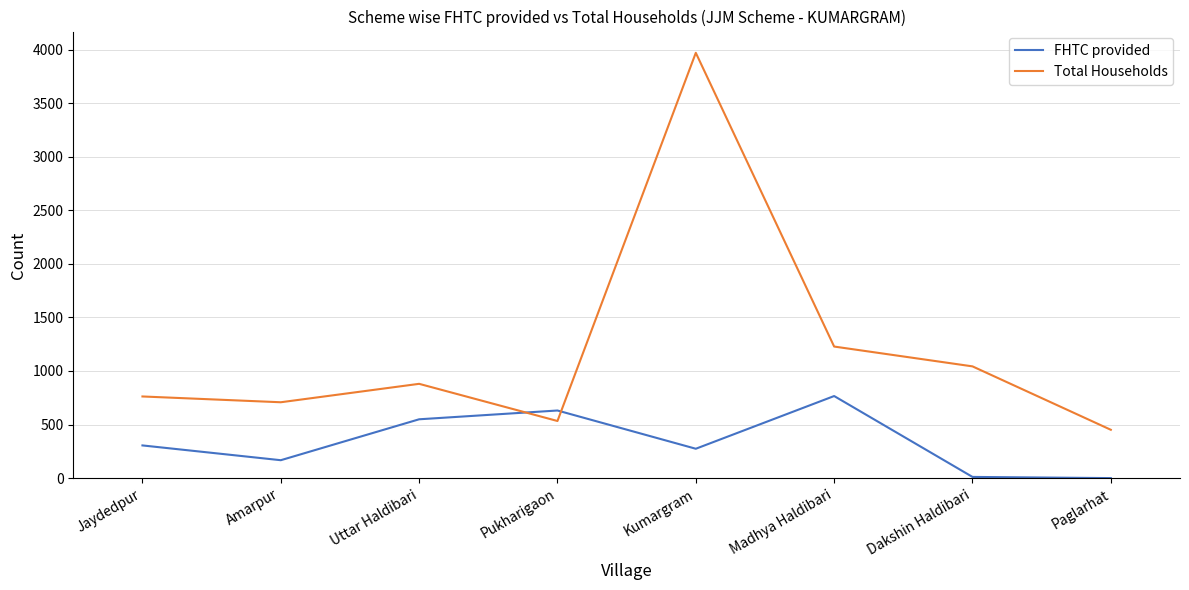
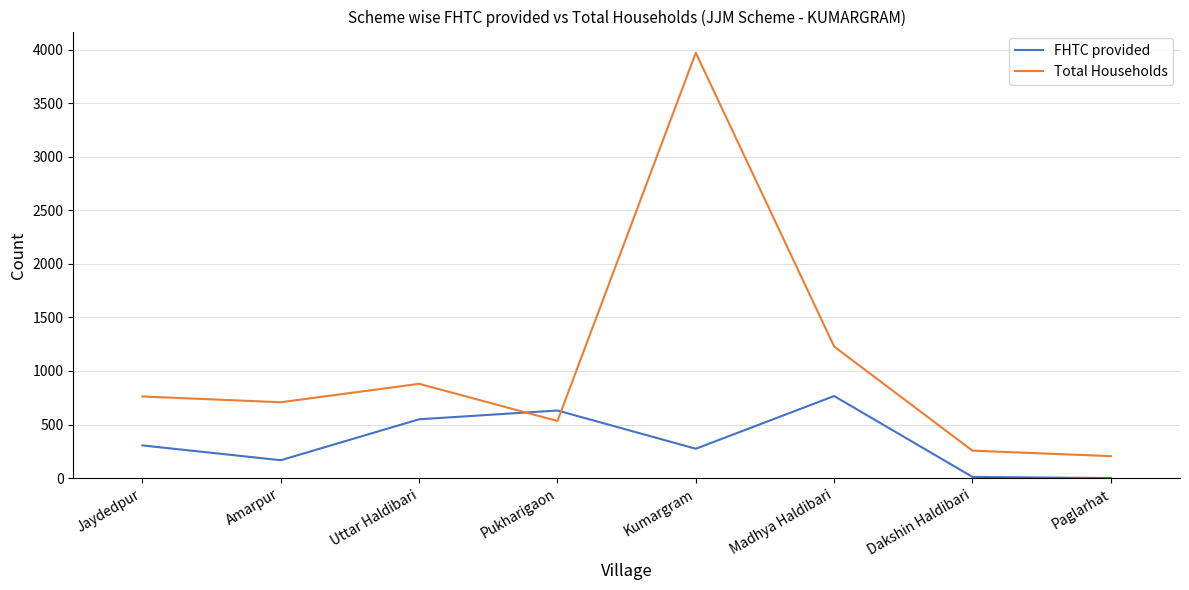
  {
    "FHTC provided": {
      "Jaydedpur": 310,
      "Amarpur": 170,
      "Uttar Haldibari": 550,
      "Pukharigaon": 630,
      "Kumargram": 270,
      "Madhya Haldibari": 770,
      "Dakshin Haldibari": 10,
      "Paglarhat": 0
    },
    "Total Households": {
      "Jaydedpur": 760,
      "Amarpur": 710,
      "Uttar Haldibari": 880,
      "Pukharigaon": 530,
      "Kumargram": 3970,
      "Madhya Haldibari": 1230,
-     "Dakshin Haldibari": 1040,
-     "Paglarhat": 450
+     "Dakshin Haldibari": 260,
+     "Paglarhat": 210
    }
  }
